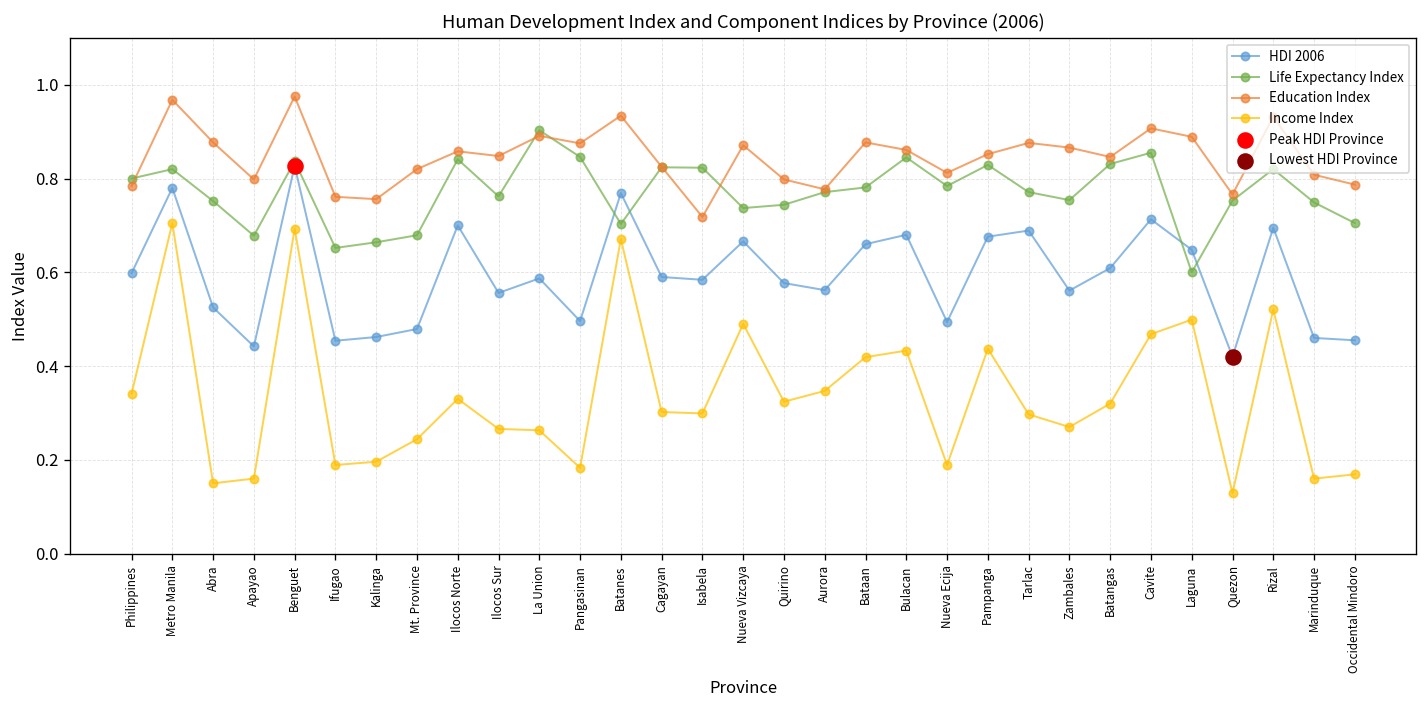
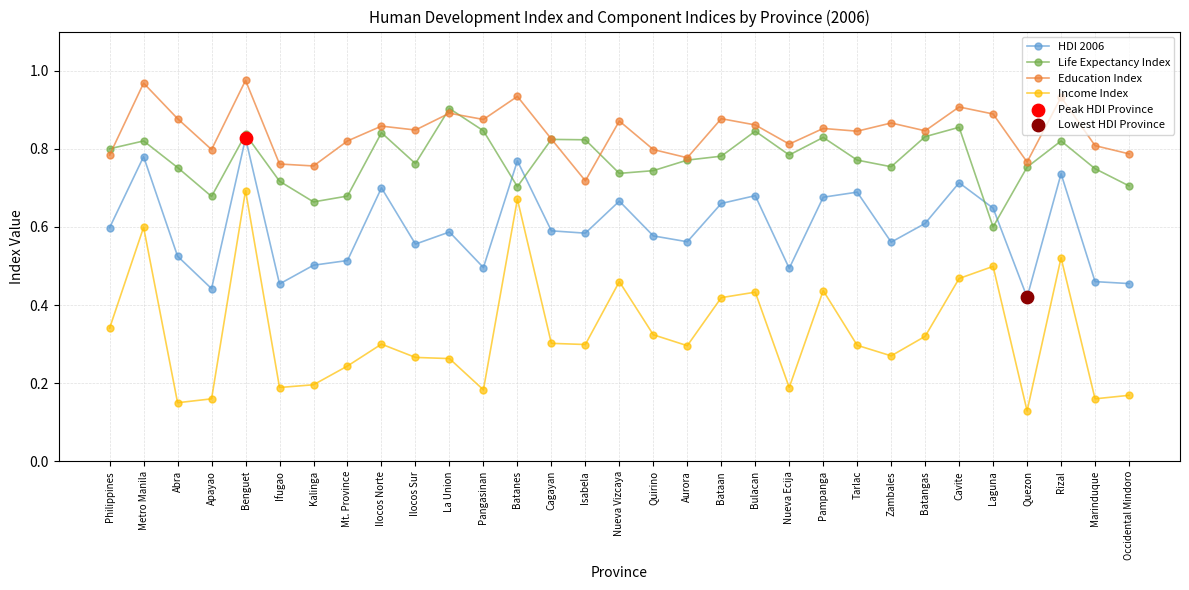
  {
    "HDI 2006": {
      "Philippines": 0.60,
      "Metro Manila": 0.78,
      "Abra": 0.53,
      "Apayao": 0.44,
      "Ifugao": 0.45,
-     "Kalinga": 0.46,
-     "Mt. Province": 0.48,
+     "Kalinga": 0.50,
+     "Mt. Province": 0.51,
      "Ilocos Norte": 0.70,
      "Ilocos Sur": 0.56,
      "La Union": 0.59,
      "Pangasinan": 0.50,
      "Batanes": 0.77,
      "Cagayan": 0.59,
      "Isabela": 0.58,
      "Nueva Vizcaya": 0.67,
      "Quirino": 0.58,
      "Aurora": 0.56,
      "Bataan": 0.66,
      "Bulacan": 0.68,
      "Nueva Ecija": 0.49,
      "Pampanga": 0.68,
      "Tarlac": 0.69,
      "Zambales": 0.56,
      "Batangas": 0.61,
      "Cavite": 0.71,
      "Laguna": 0.65,
-     "Rizal": 0.70,
+     "Rizal": 0.74,
      "Marinduque": 0.46,
      "Occidental Mindoro": 0.46
    },
    "Life Expectancy Index": {
      "Philippines": 0.80,
      "Metro Manila": 0.82,
      "Abra": 0.75,
      "Apayao": 0.68,
      "Benguet": 0.84,
-     "Ifugao": 0.65,
+     "Ifugao": 0.72,
      "Kalinga": 0.66,
      "Mt. Province": 0.68,
      "Ilocos Norte": 0.84,
      "Ilocos Sur": 0.76,
      "La Union": 0.90,
      "Pangasinan": 0.85,
      "Batanes": 0.70,
      "Isabela": 0.82,
      "Nueva Vizcaya": 0.74,
      "Quirino": 0.74,
      "Bataan": 0.78,
      "Bulacan": 0.85,
      "Nueva Ecija": 0.78,
      "Pampanga": 0.83,
      "Tarlac": 0.77,
      "Zambales": 0.75,
      "Batangas": 0.83,
      "Cavite": 0.86,
      "Laguna": 0.60,
      "Quezon": 0.75,
      "Rizal": 0.82,
      "Marinduque": 0.75,
      "Occidental Mindoro": 0.71
    },
    "Education Index": {
      "Philippines": 0.78,
      "Metro Manila": 0.97,
      "Abra": 0.88,
      "Apayao": 0.80,
      "Benguet": 0.98,
      "Ifugao": 0.76,
      "Kalinga": 0.76,
      "Mt. Province": 0.82,
      "Ilocos Norte": 0.86,
      "Ilocos Sur": 0.85,
      "La Union": 0.89,
      "Pangasinan": 0.88,
      "Batanes": 0.93,
      "Isabela": 0.72,
      "Nueva Vizcaya": 0.87,
      "Quirino": 0.80,
      "Bataan": 0.88,
      "Bulacan": 0.86,
      "Nueva Ecija": 0.81,
      "Pampanga": 0.85,
-     "Tarlac": 0.88,
+     "Tarlac": 0.85,
      "Zambales": 0.87,
      "Batangas": 0.85,
      "Cavite": 0.91,
      "Laguna": 0.89,
      "Quezon": 0.77,
      "Marinduque": 0.81,
      "Occidental Mindoro": 0.79
    },
    "Income Index": {
      "Philippines": 0.34,
-     "Metro Manila": 0.71,
+     "Metro Manila": 0.60,
      "Abra": 0.15,
      "Apayao": 0.16,
      "Benguet": 0.69,
      "Ifugao": 0.19,
      "Kalinga": 0.20,
      "Mt. Province": 0.24,
-     "Ilocos Norte": 0.33,
+     "Ilocos Norte": 0.30,
      "Ilocos Sur": 0.27,
      "La Union": 0.26,
      "Pangasinan": 0.18,
      "Batanes": 0.67,
      "Cagayan": 0.30,
      "Isabela": 0.30,
-     "Nueva Vizcaya": 0.49,
+     "Nueva Vizcaya": 0.46,
      "Quirino": 0.32,
-     "Aurora": 0.35,
+     "Aurora": 0.30,
      "Bataan": 0.42,
      "Bulacan": 0.43,
      "Nueva Ecija": 0.19,
      "Pampanga": 0.44,
      "Tarlac": 0.30,
      "Zambales": 0.27,
      "Batangas": 0.32,
      "Cavite": 0.47,
      "Laguna": 0.50,
      "Quezon": 0.13,
      "Rizal": 0.52,
      "Marinduque": 0.16,
      "Occidental Mindoro": 0.17
    }
  }
